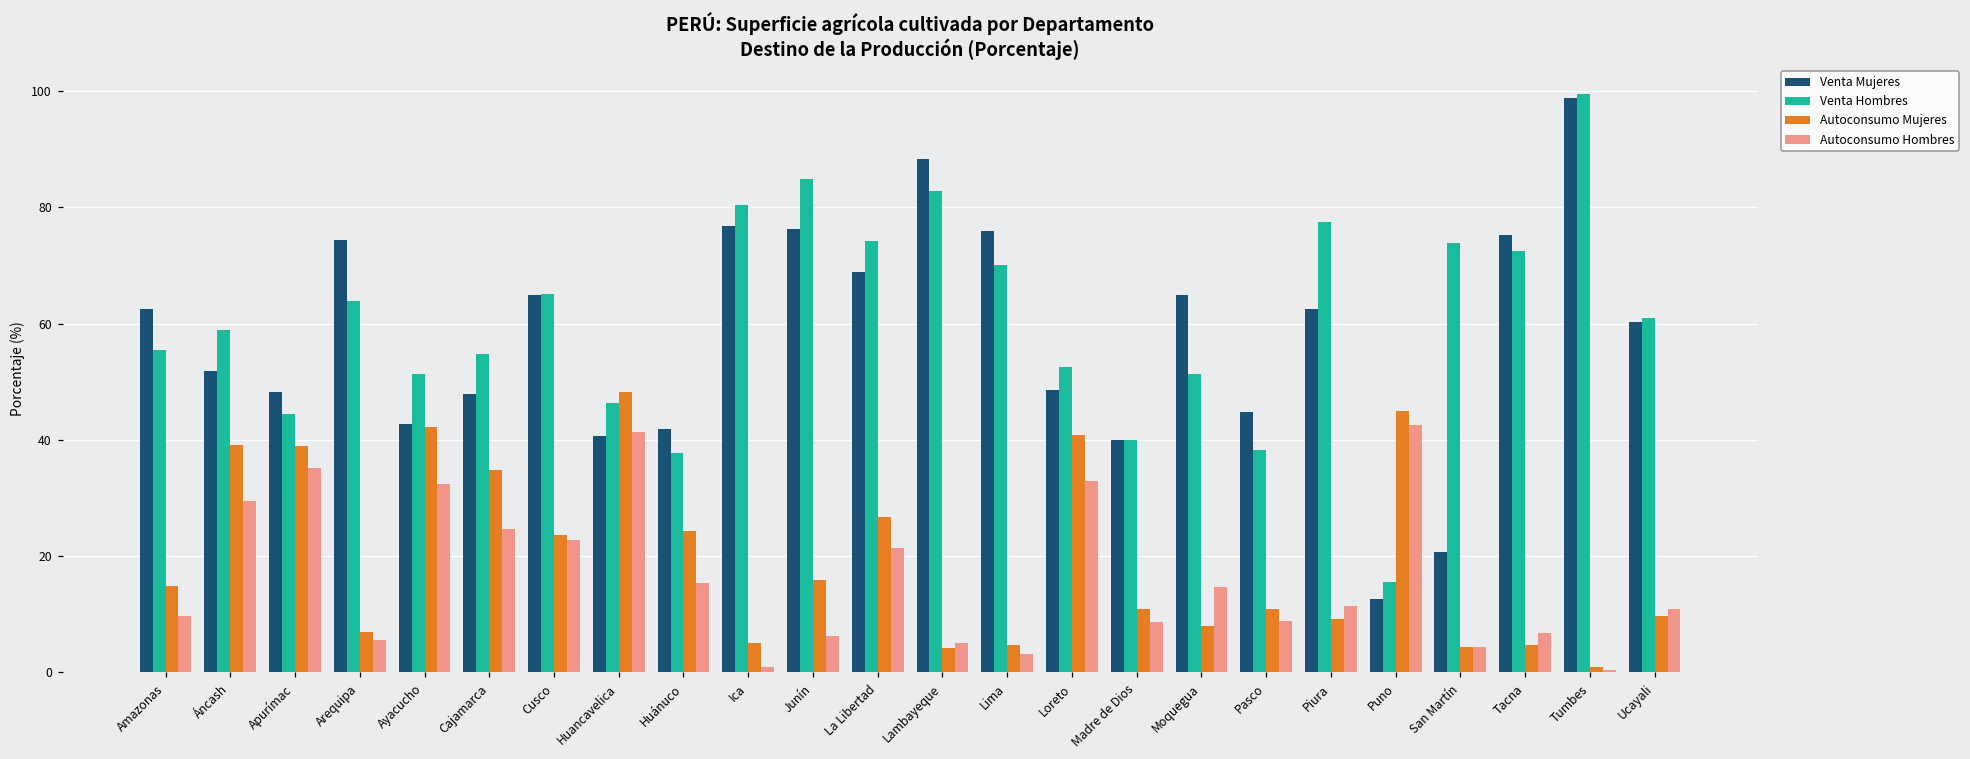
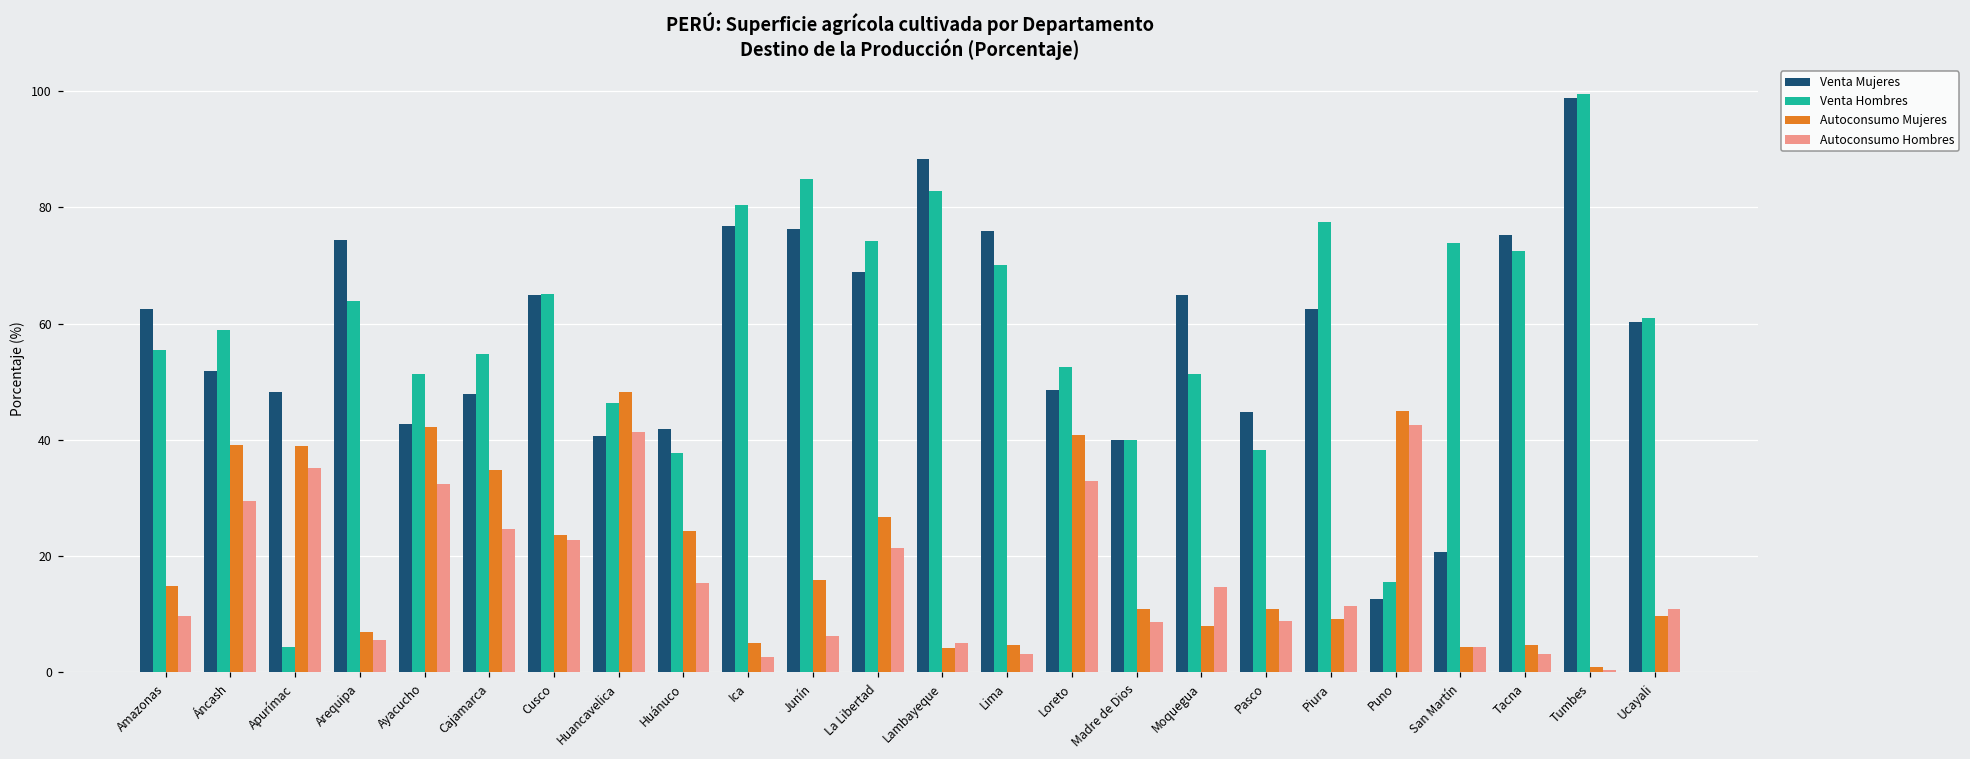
  {
    "Venta Mujeres": {
      "Amazonas": 62,
      "Áncash": 52,
      "Apurímac": 48,
      "Arequipa": 74,
      "Ayacucho": 43,
      "Cajamarca": 48,
      "Cusco": 65,
      "Huancavelica": 41,
      "Huánuco": 42,
      "Ica": 77,
      "Junín": 76,
      "La Libertad": 69,
      "Lambayeque": 88,
      "Lima": 76,
      "Loreto": 49,
      "Madre de Dios": 40,
      "Moquegua": 65,
      "Pasco": 45,
      "Piura": 62,
      "Puno": 13,
      "San Martín": 21,
      "Tacna": 75,
      "Tumbes": 99,
      "Ucayali": 60
    },
    "Venta Hombres": {
      "Amazonas": 55,
      "Áncash": 59,
-     "Apurímac": 44,
+     "Apurímac": 4,
      "Arequipa": 64,
      "Ayacucho": 51,
      "Cajamarca": 55,
      "Cusco": 65,
      "Huancavelica": 46,
      "Huánuco": 38,
      "Ica": 80,
      "Junín": 85,
      "La Libertad": 74,
      "Lambayeque": 83,
      "Lima": 70,
      "Loreto": 53,
      "Madre de Dios": 40,
      "Moquegua": 51,
      "Pasco": 38,
      "Piura": 77,
      "Puno": 16,
      "San Martín": 74,
      "Tacna": 72,
      "Tumbes": 99,
      "Ucayali": 61
    },
    "Autoconsumo Mujeres": {
      "Amazonas": 15,
      "Áncash": 39,
      "Apurímac": 39,
      "Arequipa": 7,
      "Ayacucho": 42,
      "Cajamarca": 35,
      "Cusco": 24,
      "Huancavelica": 48,
      "Huánuco": 24,
      "Ica": 5,
      "Junín": 16,
      "La Libertad": 27,
      "Lambayeque": 4,
      "Lima": 5,
      "Loreto": 41,
      "Madre de Dios": 11,
      "Moquegua": 8,
      "Pasco": 11,
      "Piura": 9,
      "Puno": 45,
      "San Martín": 4,
      "Tacna": 5,
      "Tumbes": 1,
      "Ucayali": 10
    },
    "Autoconsumo Hombres": {
      "Amazonas": 10,
      "Áncash": 29,
      "Apurímac": 35,
      "Arequipa": 6,
      "Ayacucho": 32,
      "Cajamarca": 25,
      "Cusco": 23,
      "Huancavelica": 41,
      "Huánuco": 15,
-     "Ica": 1,
+     "Ica": 3,
      "Junín": 6,
      "La Libertad": 21,
      "Lambayeque": 5,
      "Lima": 3,
      "Loreto": 33,
      "Madre de Dios": 9,
      "Moquegua": 15,
      "Pasco": 9,
      "Piura": 12,
      "Puno": 43,
      "San Martín": 4,
-     "Tacna": 7,
+     "Tacna": 3,
      "Ucayali": 11
    }
  }
